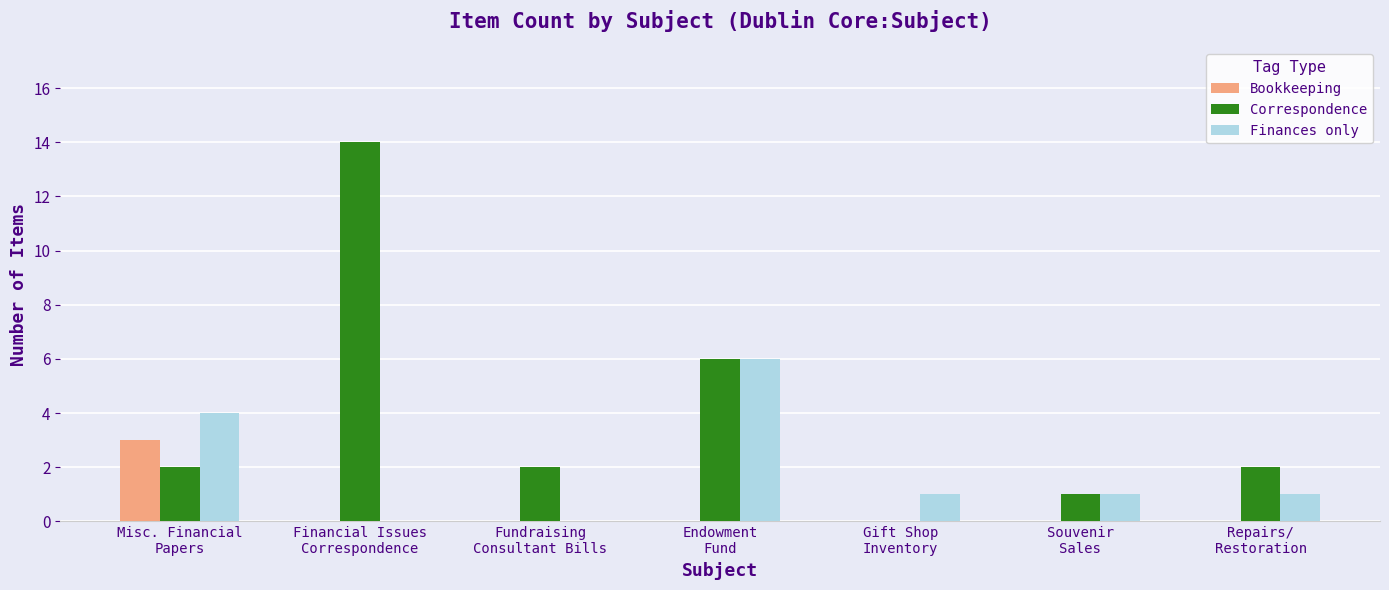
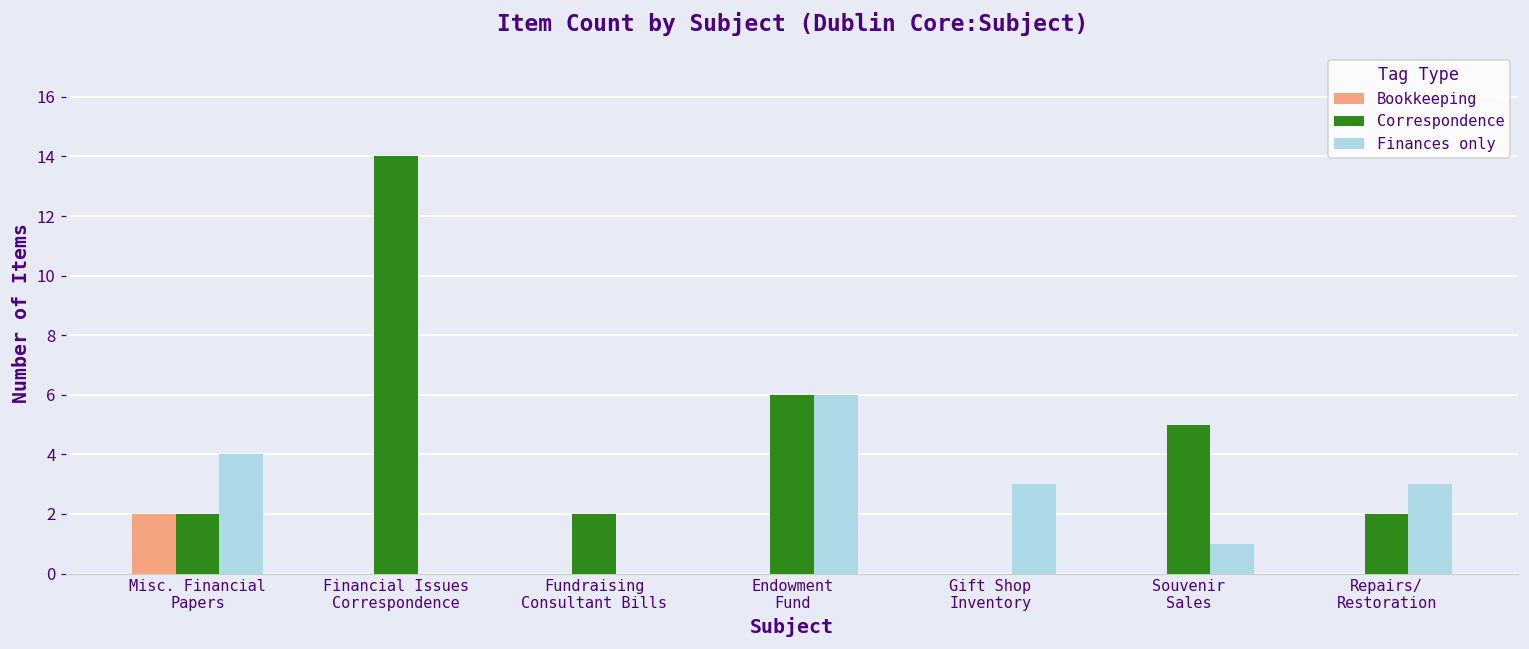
  {
    "Bookkeeping": {
-     "Misc. Financial Papers": 3,
+     "Misc. Financial Papers": 2,
      "Financial Issues Correspondence": 0,
      "Fundraising Consultant Bills": 0,
      "Endowment Fund": 0,
      "Gift Shop Inventory": 0,
      "Souvenir Sales": 0,
      "Repairs/ Restoration": 0
    },
    "Correspondence": {
      "Misc. Financial Papers": 2,
      "Financial Issues Correspondence": 14,
      "Fundraising Consultant Bills": 2,
      "Endowment Fund": 6,
      "Gift Shop Inventory": 0,
-     "Souvenir Sales": 1,
+     "Souvenir Sales": 5,
      "Repairs/ Restoration": 2
    },
    "Finances only": {
      "Misc. Financial Papers": 4,
      "Financial Issues Correspondence": 0,
      "Fundraising Consultant Bills": 0,
      "Endowment Fund": 6,
-     "Gift Shop Inventory": 1,
+     "Gift Shop Inventory": 3,
      "Souvenir Sales": 1,
-     "Repairs/ Restoration": 1
+     "Repairs/ Restoration": 3
    }
  }
